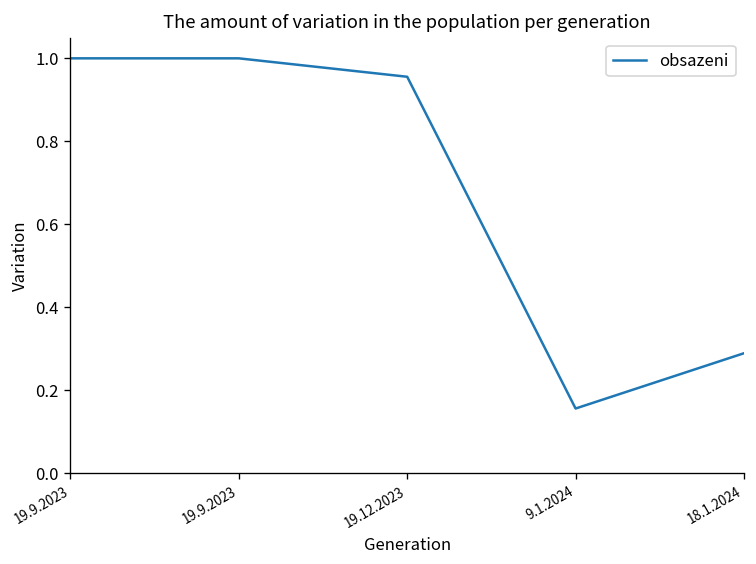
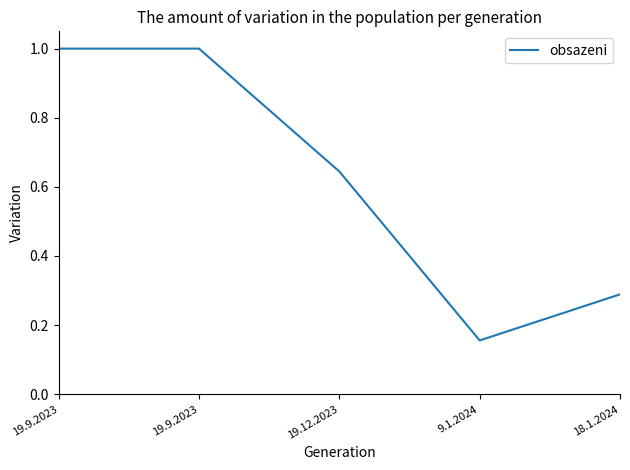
  {
-   "19.12.2023": 0.96,
+   "19.12.2023": 0.64,
    "9.1.2024": 0.16,
    "18.1.2024": 0.29
  }
